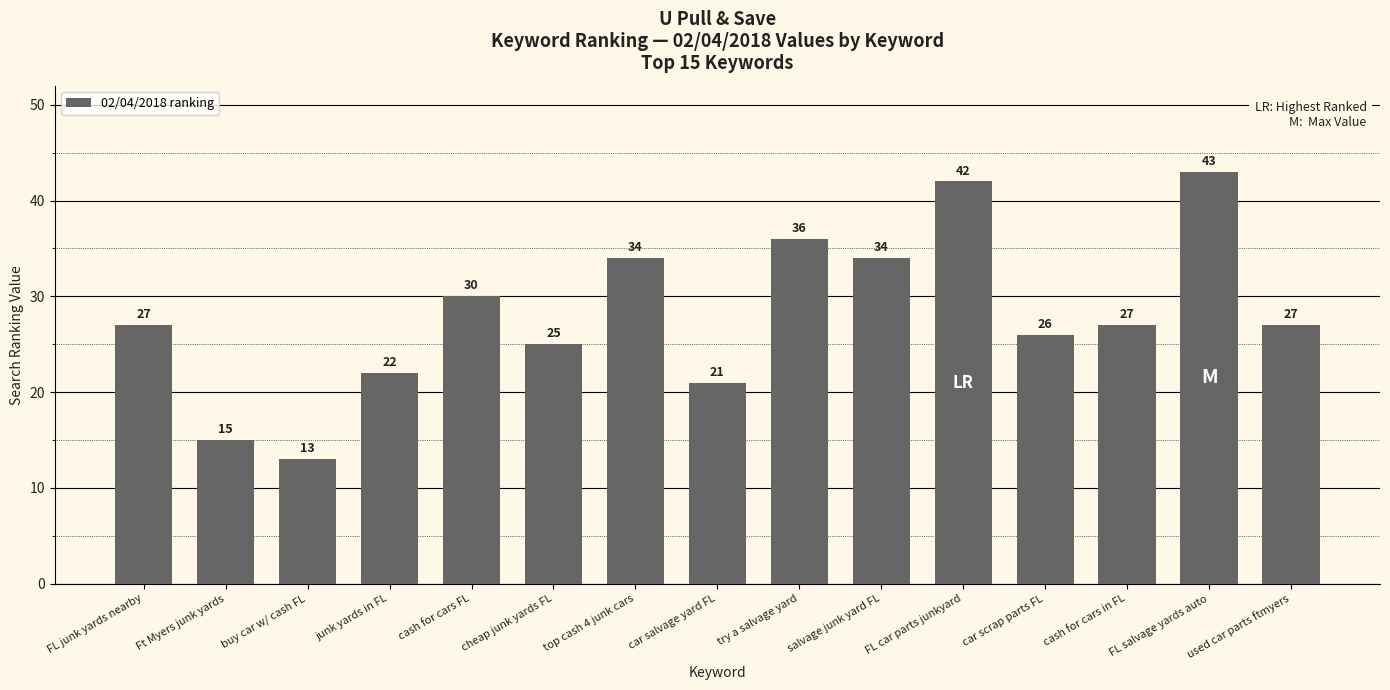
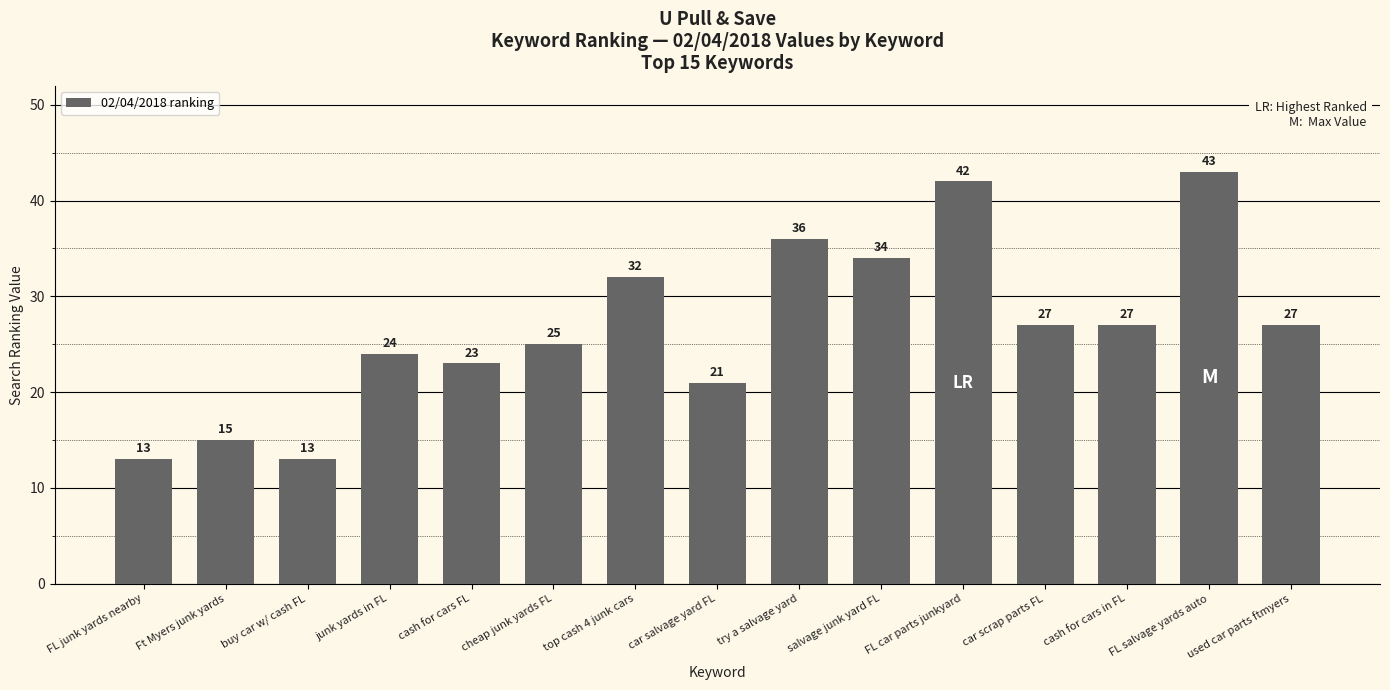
  {
-   "FL junk yards nearby": 27,
+   "FL junk yards nearby": 13,
    "Ft Myers junk yards": 15,
    "buy car w/ cash FL": 13,
-   "junk yards in FL": 22,
-   "cash for cars FL": 30,
+   "junk yards in FL": 24,
+   "cash for cars FL": 23,
    "cheap junk yards FL": 25,
-   "top cash 4 junk cars": 34,
+   "top cash 4 junk cars": 32,
    "car salvage yard FL": 21,
    "try a salvage yard": 36,
    "salvage junk yard FL": 34,
    "FL car parts junkyard": 42,
-   "car scrap parts FL": 26,
+   "car scrap parts FL": 27,
    "cash for cars in FL": 27,
    "FL salvage yards auto": 43,
    "used car parts ftmyers": 27
  }
